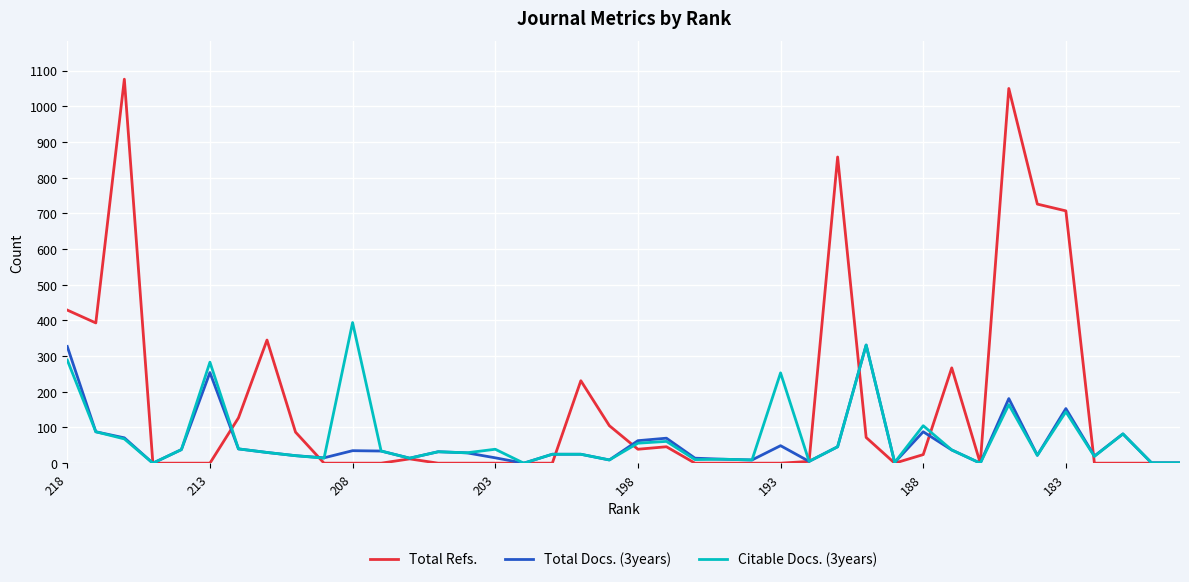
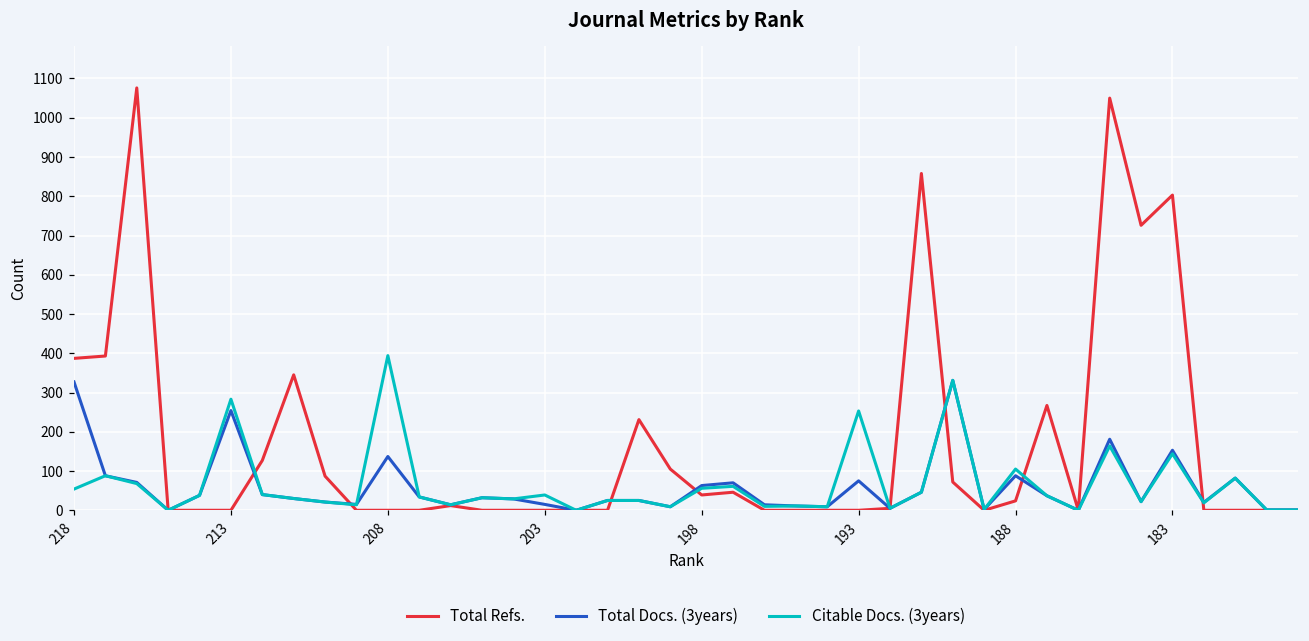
  {
    "Total Refs.": {
-     "218": 430,
+     "218": 390,
      "213": 0,
      "208": 0,
      "203": 0,
      "198": 40,
      "193": 0,
      "188": 20,
-     "183": 710
+     "183": 800
    },
    "Total Docs. (3years)": {
      "218": 330,
      "213": 250,
-     "208": 40,
+     "208": 140,
      "203": 20,
-     "193": 50,
+     "193": 80,
      "188": 90,
      "183": 150
    },
    "Citable Docs. (3years)": {
-     "218": 290,
+     "218": 50,
      "213": 280,
      "208": 390,
      "203": 40,
      "193": 250,
      "188": 110,
      "183": 140
    }
  }
